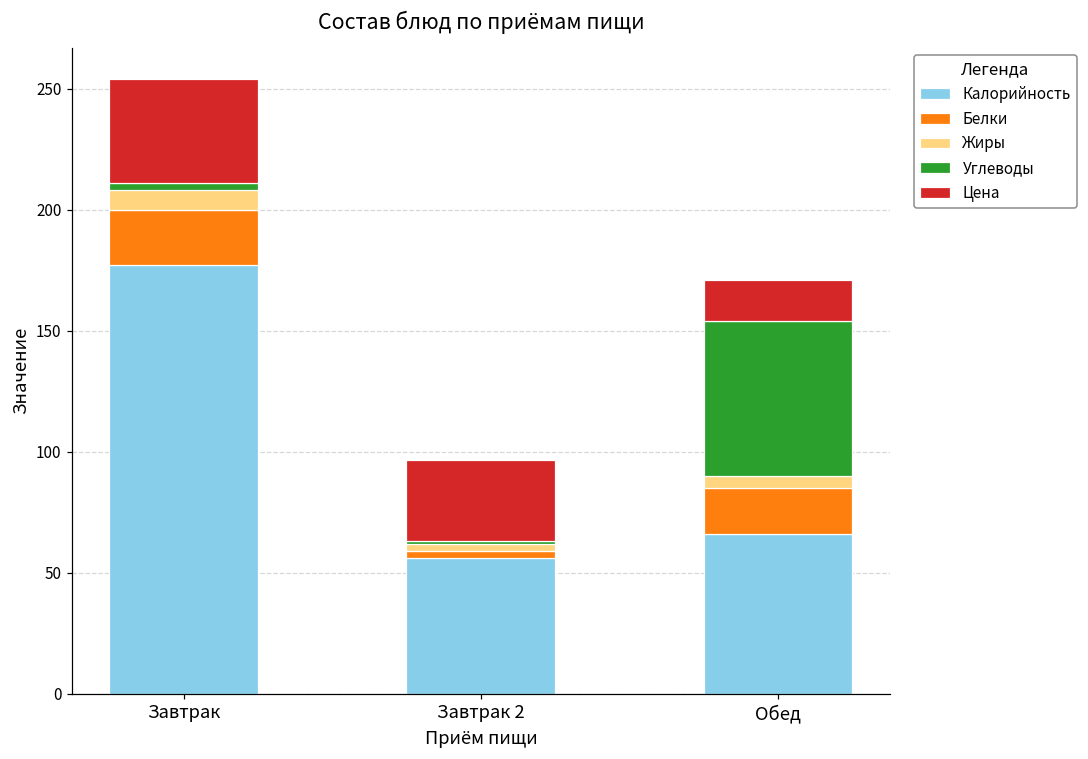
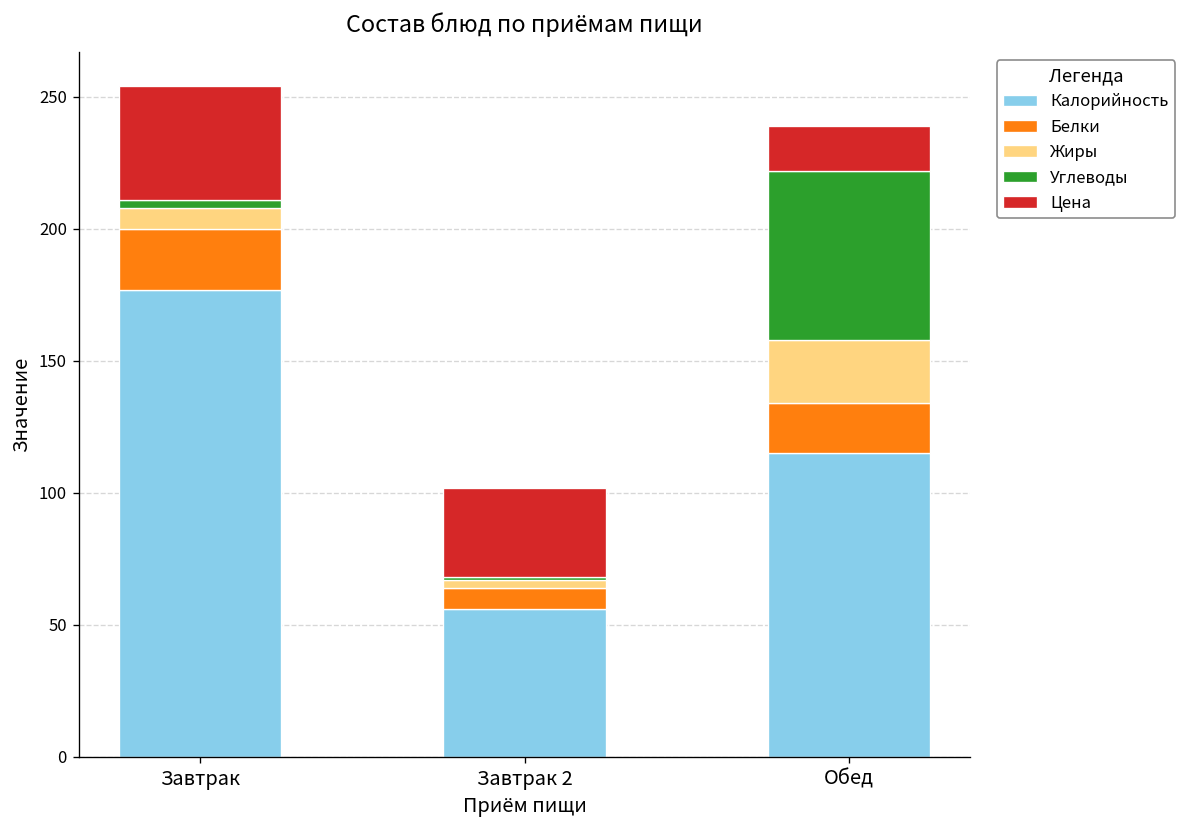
  {
    "Калорийность": {
      "Завтрак": 177,
      "Завтрак 2": 56,
-     "Обед": 66
+     "Обед": 115
    },
    "Белки": {
      "Завтрак": 23,
-     "Завтрак 2": 3,
+     "Завтрак 2": 8,
      "Обед": 19
    },
    "Жиры": {
      "Завтрак": 8,
      "Завтрак 2": 3,
-     "Обед": 5
+     "Обед": 24
    },
    "Углеводы": {
      "Завтрак": 3,
      "Обед": 64
    },
    "Цена": {
      "Завтрак": 43,
      "Завтрак 2": 34,
      "Обед": 17
    }
  }
